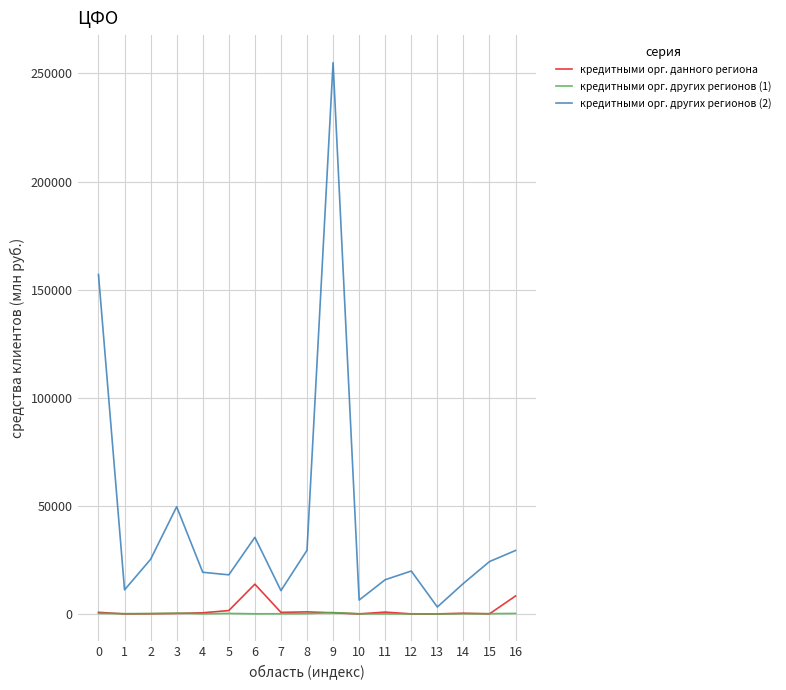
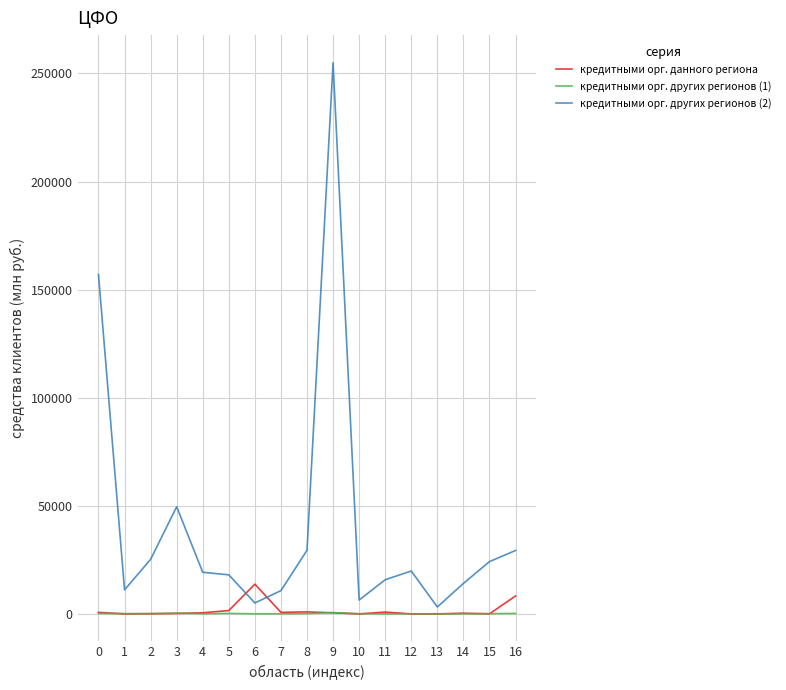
  {
    "кредитными орг. данного региона": {
      "5": 2000,
      "6": 14000,
      "16": 8000
    },
    "кредитными орг. других регионов (1)": {
      "5": 0,
      "6": 0,
      "16": 0
    },
    "кредитными орг. других регионов (2)": {
      "0": 157000,
      "1": 11000,
      "2": 25000,
      "3": 50000,
      "4": 19000,
      "5": 18000,
-     "6": 35000,
+     "6": 5000,
      "7": 11000,
      "8": 29000,
      "9": 255000,
      "10": 6000,
      "11": 16000,
      "12": 20000,
      "13": 3000,
      "14": 14000,
      "15": 24000,
      "16": 29000
    }
  }
